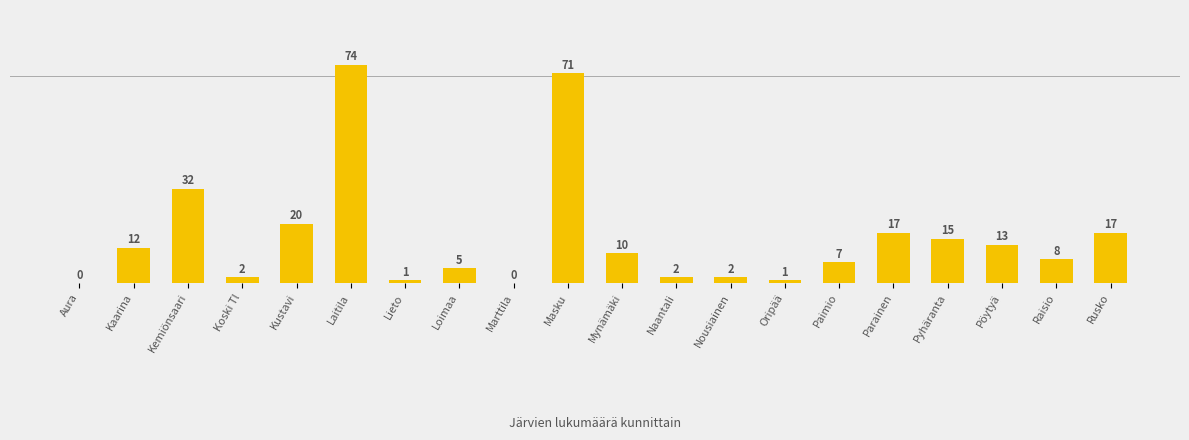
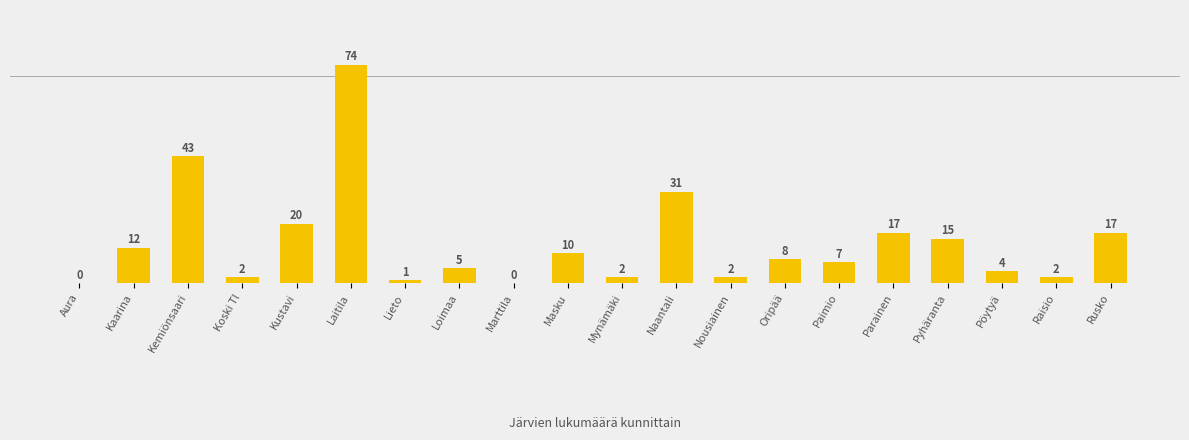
  {
    "Aura": 0,
    "Kaarina": 12,
-   "Kemiönsaari": 32,
+   "Kemiönsaari": 43,
    "Koski Tl": 2,
    "Kustavi": 20,
    "Laitila": 74,
    "Lieto": 1,
    "Loimaa": 5,
    "Marttila": 0,
-   "Masku": 71,
-   "Mynämäki": 10,
-   "Naantali": 2,
+   "Masku": 10,
+   "Mynämäki": 2,
+   "Naantali": 31,
    "Nousiainen": 2,
-   "Oripää": 1,
+   "Oripää": 8,
    "Paimio": 7,
    "Parainen": 17,
    "Pyhäranta": 15,
-   "Pöytyä": 13,
-   "Raisio": 8,
+   "Pöytyä": 4,
+   "Raisio": 2,
    "Rusko": 17
  }
